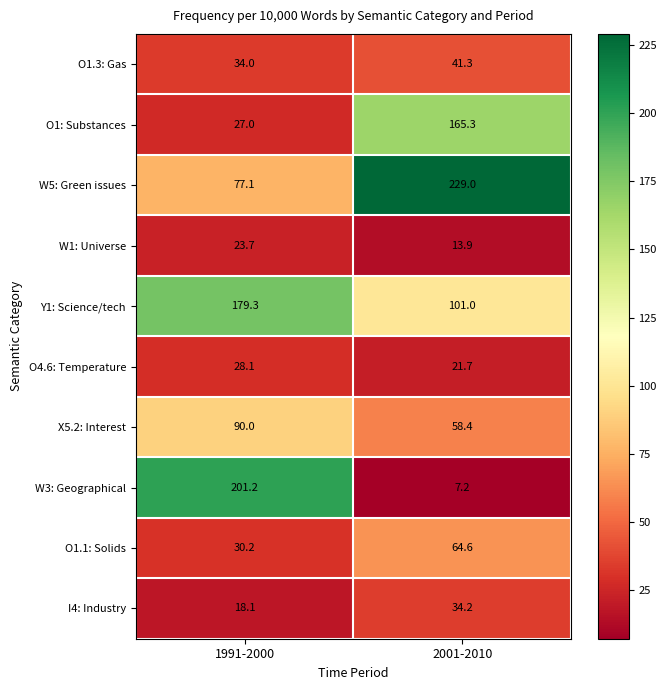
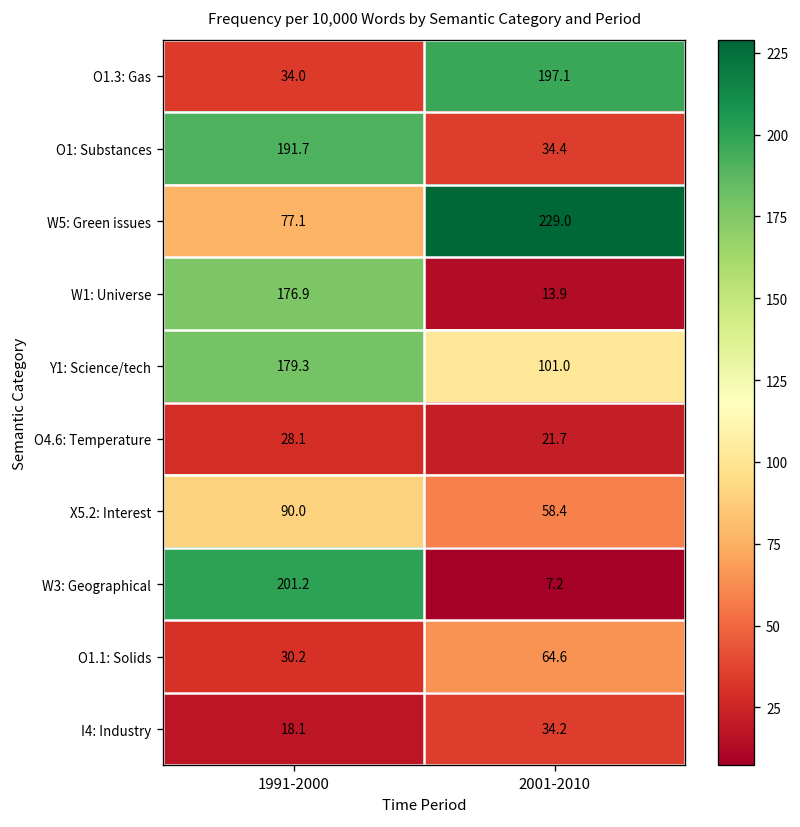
  {
    "O1.3: Gas": {
      "1991-2000": 34.0,
-     "2001-2010": 41.3
+     "2001-2010": 197.1
    },
    "O1: Substances": {
-     "1991-2000": 27.0,
-     "2001-2010": 165.3
+     "1991-2000": 191.7,
+     "2001-2010": 34.4
    },
    "W5: Green issues": {
      "1991-2000": 77.1,
      "2001-2010": 229.0
    },
    "W1: Universe": {
-     "1991-2000": 23.7,
+     "1991-2000": 176.9,
      "2001-2010": 13.9
    },
    "Y1: Science/tech": {
      "1991-2000": 179.3,
      "2001-2010": 101.0
    },
    "O4.6: Temperature": {
      "1991-2000": 28.1,
      "2001-2010": 21.7
    },
    "X5.2: Interest": {
      "1991-2000": 90.0,
      "2001-2010": 58.4
    },
    "W3: Geographical": {
      "1991-2000": 201.2,
      "2001-2010": 7.2
    },
    "O1.1: Solids": {
      "1991-2000": 30.2,
      "2001-2010": 64.6
    },
    "I4: Industry": {
      "1991-2000": 18.1,
      "2001-2010": 34.2
    }
  }
